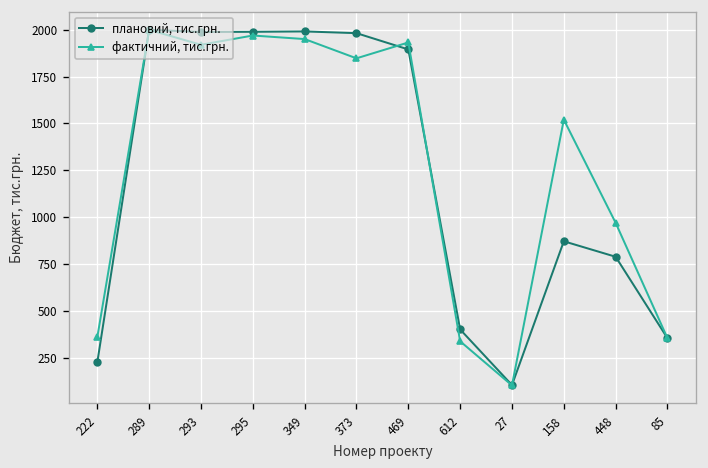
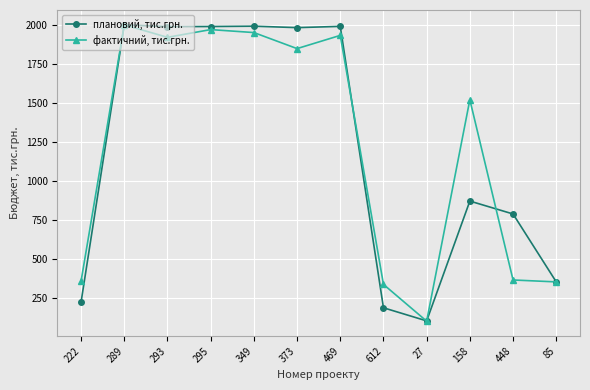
  {
    "плановий, тис.грн.": {
      "222": 220,
      "295": 1990,
      "349": 1990,
      "373": 1980,
-     "469": 1900,
-     "612": 400,
+     "469": 1990,
+     "612": 190,
      "158": 870,
      "448": 790
    },
    "фактичний, тис.грн.": {
      "222": 360,
      "295": 1970,
      "349": 1950,
      "373": 1850,
      "469": 1930,
      "612": 340,
      "158": 1520,
-     "448": 970
+     "448": 370
    }
  }
